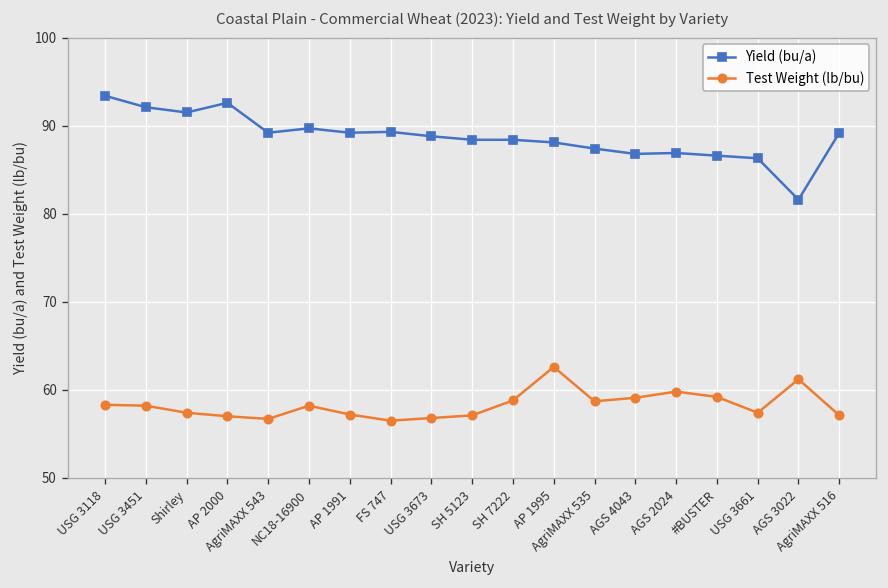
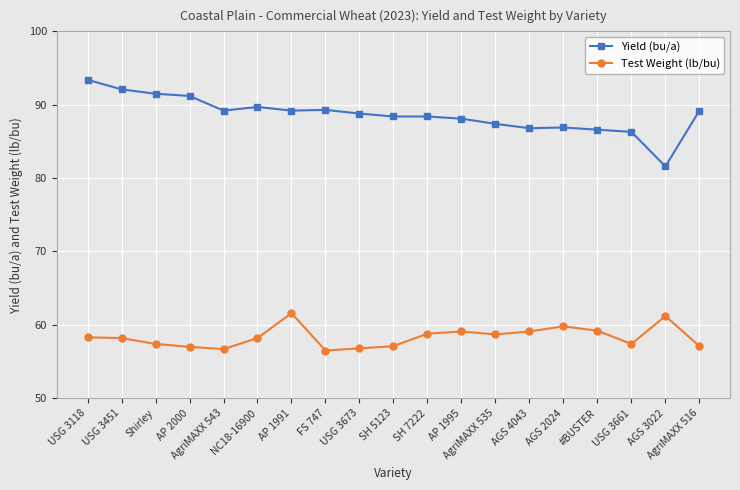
  {
    "Yield (bu/a)": {
      "USG 3118": 93,
      "USG 3451": 92,
      "Shirley": 92,
-     "AP 2000": 93,
+     "AP 2000": 91,
      "AgriMAXX 543": 89,
      "NC18-16900": 90,
      "AP 1991": 89,
      "FS 747": 89,
      "USG 3673": 89,
      "SH 5123": 88,
      "SH 7222": 88,
      "AP 1995": 88,
      "AgriMAXX 535": 87,
      "AGS 4043": 87,
      "AGS 2024": 87,
      "#BUSTER": 87,
      "USG 3661": 86,
      "AGS 3022": 82,
      "AgriMAXX 516": 89
    },
    "Test Weight (lb/bu)": {
      "USG 3118": 58,
      "USG 3451": 58,
      "Shirley": 57,
      "AP 2000": 57,
      "AgriMAXX 543": 57,
      "NC18-16900": 58,
-     "AP 1991": 57,
+     "AP 1991": 62,
      "FS 747": 57,
      "USG 3673": 57,
      "SH 5123": 57,
      "SH 7222": 59,
-     "AP 1995": 63,
+     "AP 1995": 59,
      "AgriMAXX 535": 59,
      "AGS 4043": 59,
      "AGS 2024": 60,
      "#BUSTER": 59,
      "USG 3661": 57,
      "AGS 3022": 61,
      "AgriMAXX 516": 57
    }
  }
